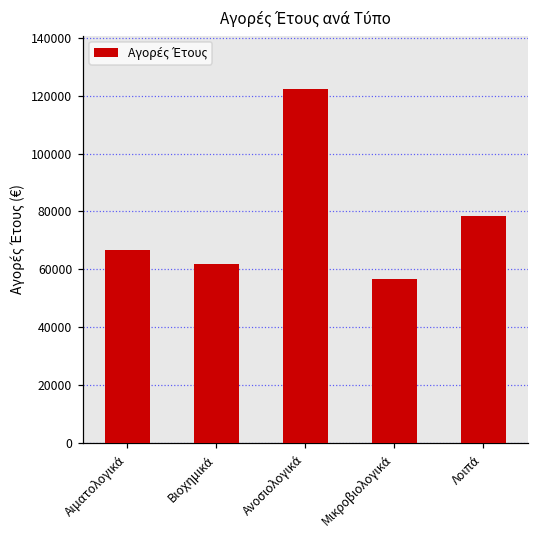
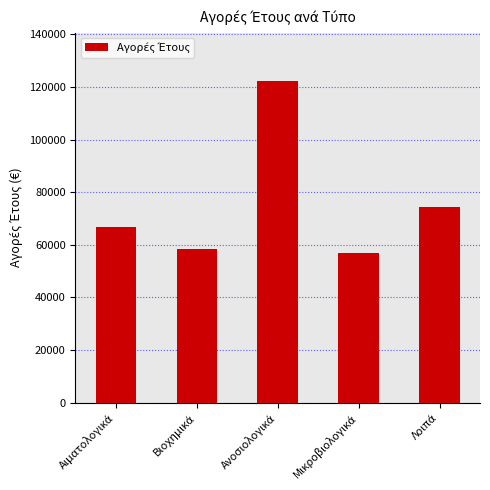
  {
    "Αιματολογικά": 67000,
-   "Βιοχημικά": 62000,
+   "Βιοχημικά": 58000,
    "Ανοσιολογικά": 122000,
    "Μικροβιολογικά": 57000,
-   "Λοιπά": 78000
+   "Λοιπά": 74000
  }
